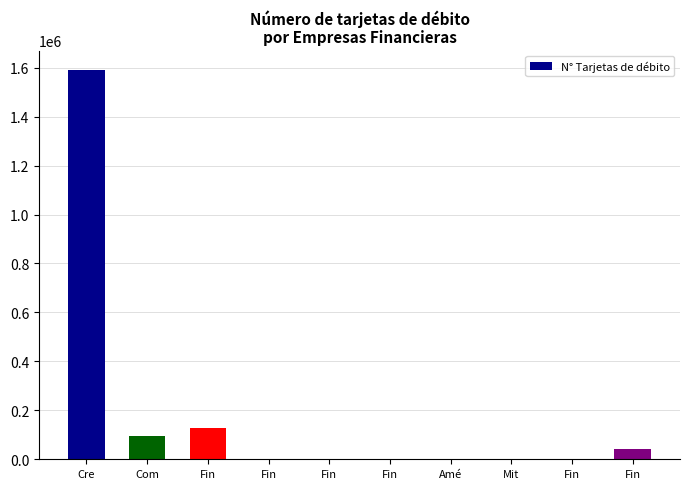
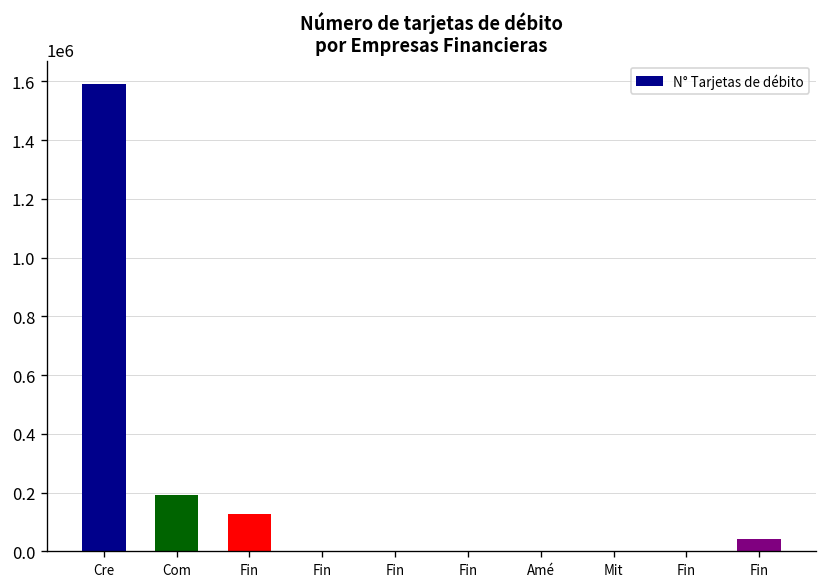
  {
    "Cre": 1590000,
-   "Com": 100000,
+   "Com": 190000,
    "Amé": 0,
    "Mit": 0
  }
